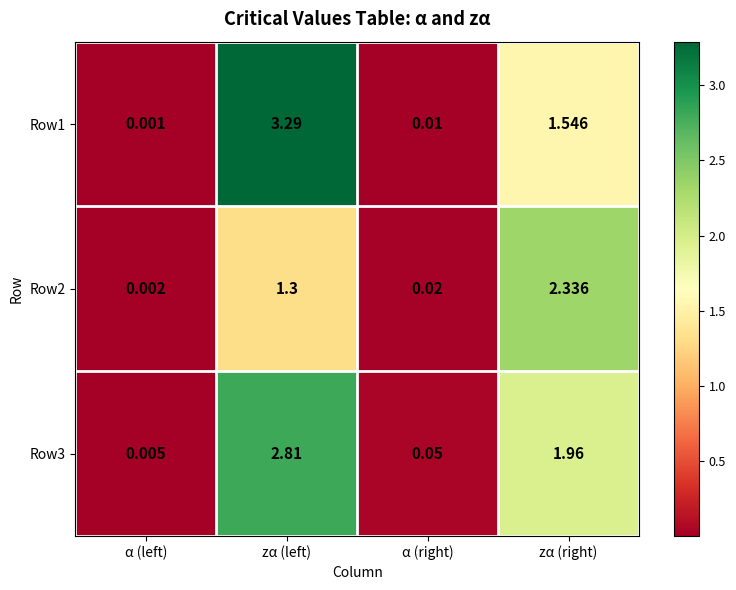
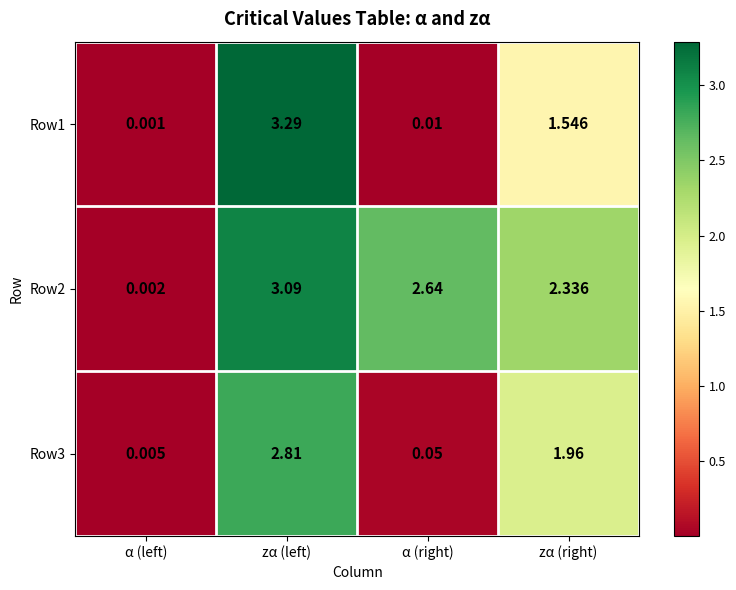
  {
    "Row1": {
      "α (left)": 0.001,
      "zα (left)": 3.29,
      "α (right)": 0.01,
      "zα (right)": 1.546
    },
    "Row2": {
      "α (left)": 0.002,
-     "zα (left)": 1.3,
-     "α (right)": 0.02,
+     "zα (left)": 3.09,
+     "α (right)": 2.64,
      "zα (right)": 2.336
    },
    "Row3": {
      "α (left)": 0.005,
      "zα (left)": 2.81,
      "α (right)": 0.05,
      "zα (right)": 1.96
    }
  }
